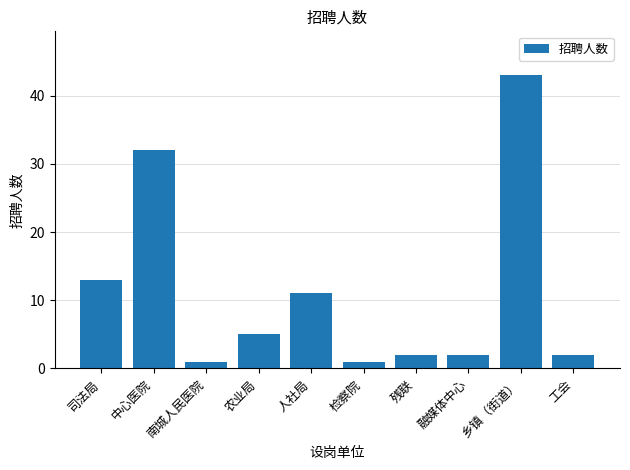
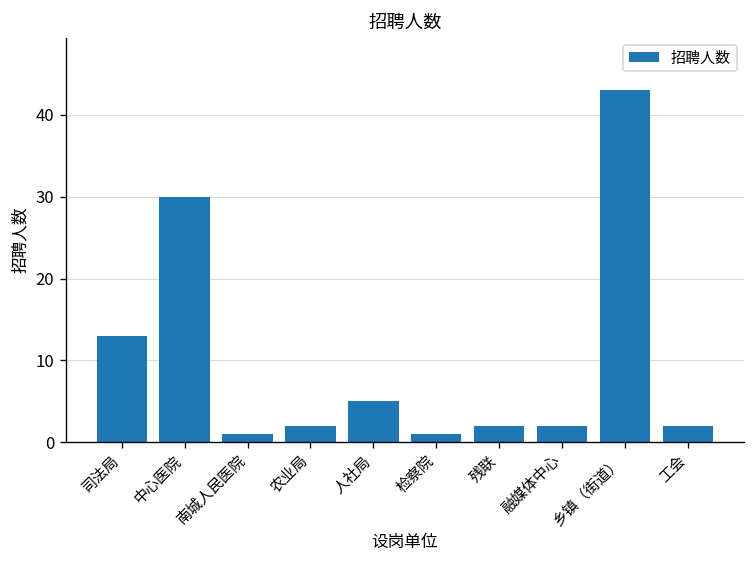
  {
    "司法局": 13,
-   "中心医院": 32,
+   "中心医院": 30,
    "南城人民医院": 1,
-   "农业局": 5,
-   "人社局": 11,
+   "农业局": 2,
+   "人社局": 5,
    "检察院": 1,
    "残联": 2,
    "融媒体中心": 2,
    "乡镇（街道）": 43,
    "工会": 2
  }
